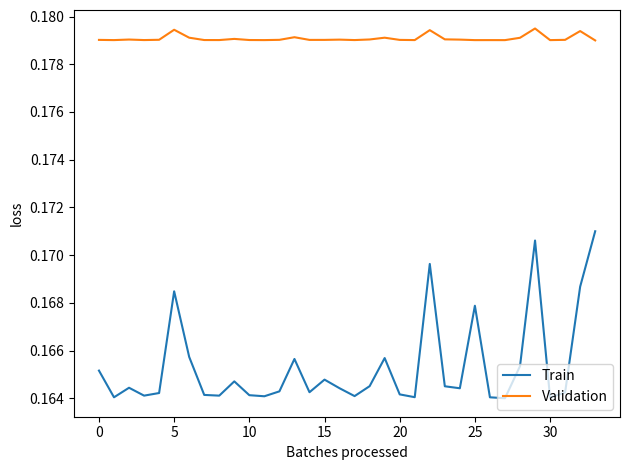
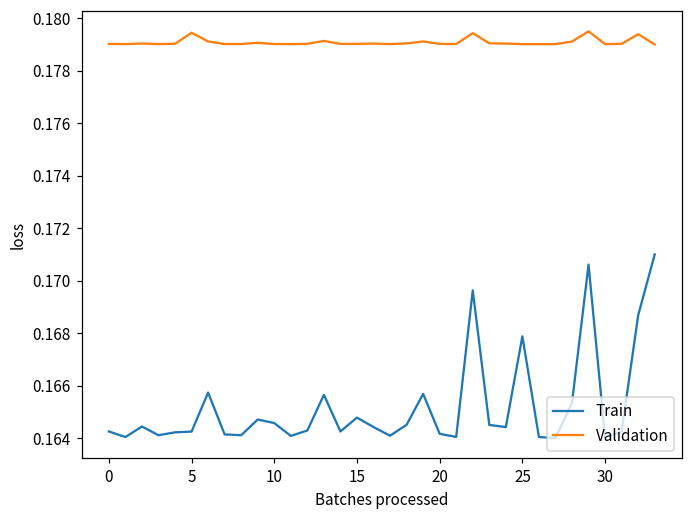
  {
    "Train": {
-     "0": 0.1652,
-     "5": 0.1685,
-     "10": 0.1641,
+     "0": 0.1643,
+     "5": 0.1642,
+     "10": 0.1646,
      "15": 0.1648,
      "20": 0.1642,
      "25": 0.1679
    },
    "Validation": {
      "0": 0.1790,
      "5": 0.1794,
      "10": 0.1790,
      "15": 0.1790,
      "20": 0.1790,
      "25": 0.1790,
      "30": 0.1790
    }
  }
